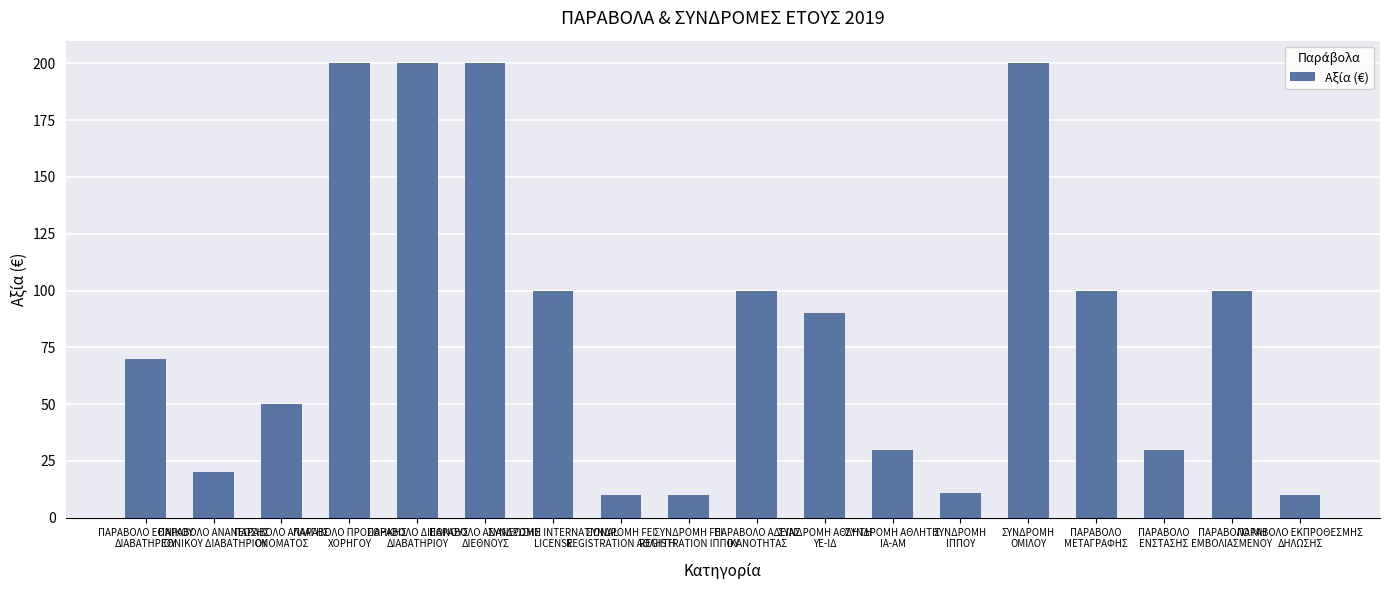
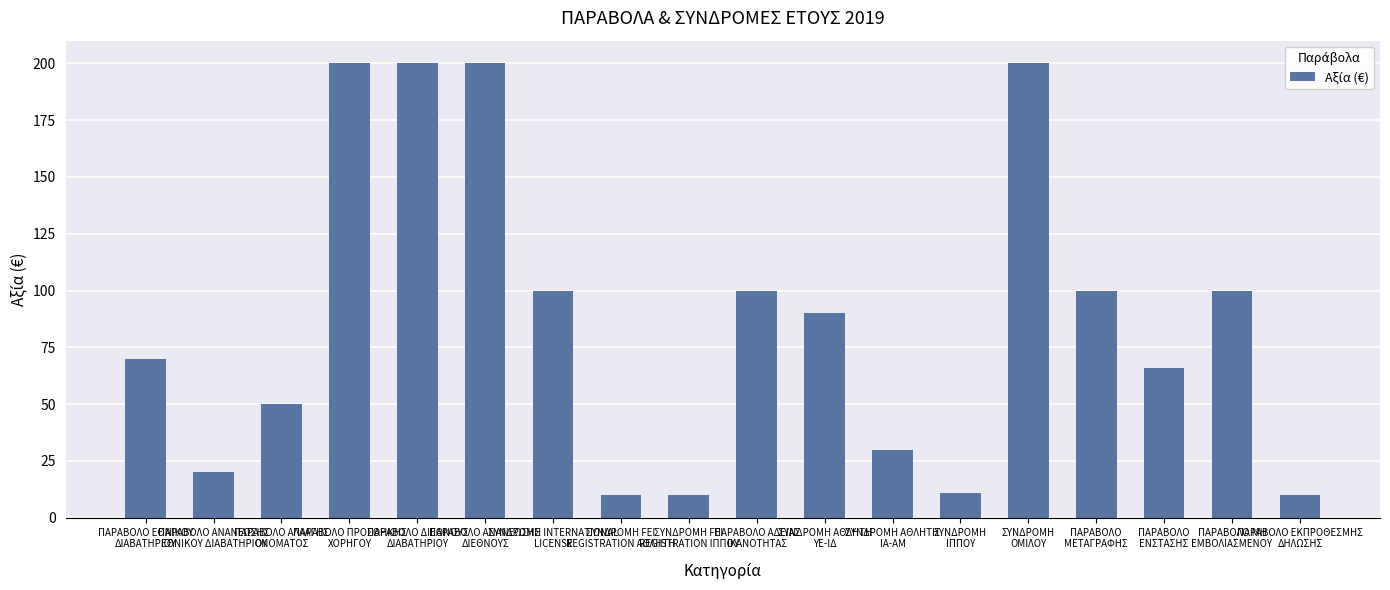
  {
    "ΣΥΝΔΡΟΜΗ ΙΠΠΟΥ": 11,
    "ΣΥΝΔΡΟΜΗ ΟΜΙΛΟΥ": 200,
    "ΠΑΡΑΒΟΛΟ ΜΕΤΑΓΡΑΦΗΣ": 100,
-   "ΠΑΡΑΒΟΛΟ ΕΝΣΤΑΣΗΣ": 30
+   "ΠΑΡΑΒΟΛΟ ΕΝΣΤΑΣΗΣ": 66
  }
